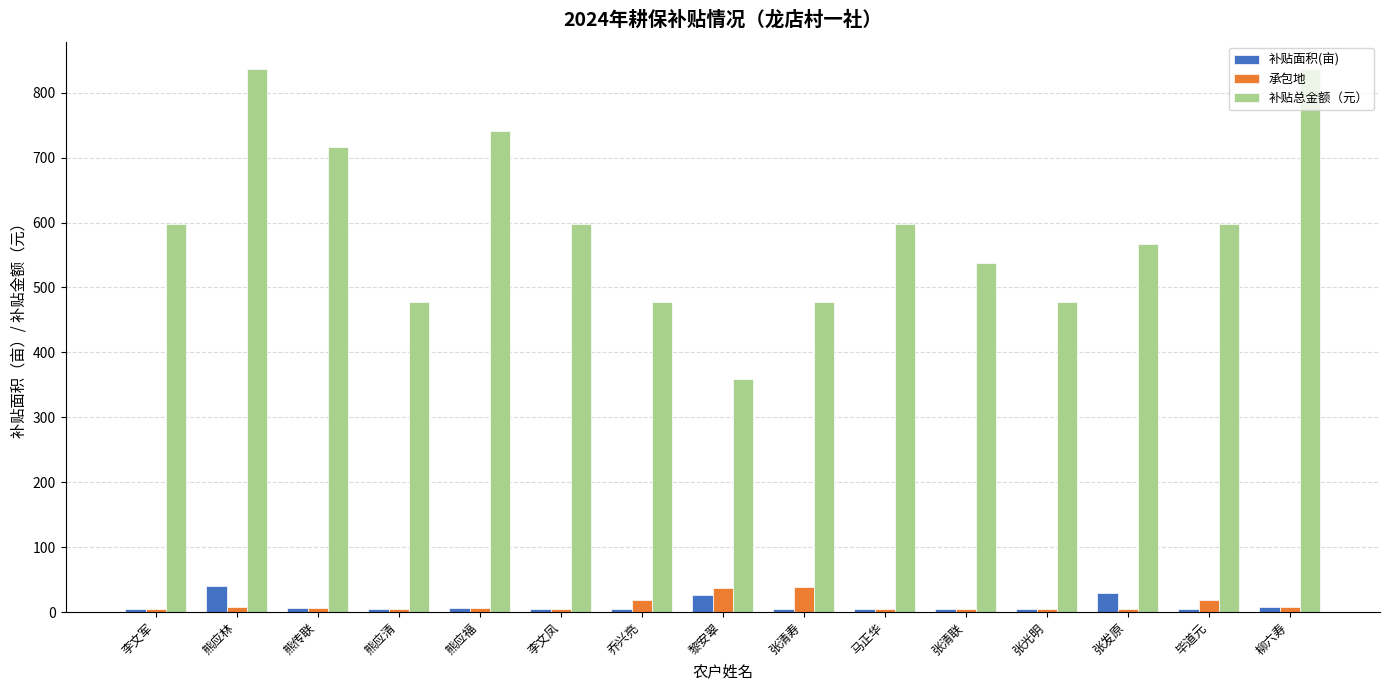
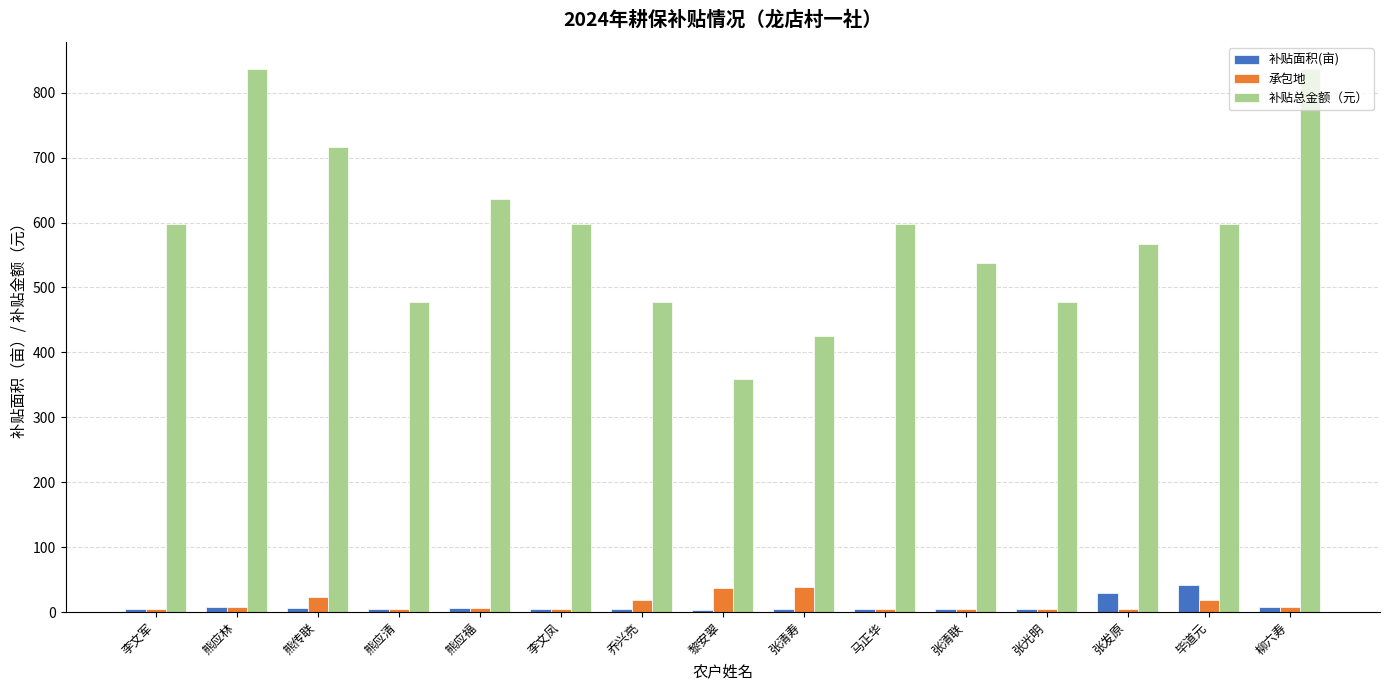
  {
    "补贴面积(亩)": {
      "李文军": 10,
-     "熊应林": 40,
+     "熊应林": 10,
      "熊传联": 10,
      "熊应清": 0,
      "熊应福": 10,
      "李文凤": 10,
      "乔兴亮": 0,
-     "黎安翠": 30,
+     "黎安翠": 0,
      "张清寿": 0,
      "马正华": 10,
      "张清联": 0,
      "张光明": 0,
      "张发原": 30,
-     "毕道元": 10,
+     "毕道元": 40,
      "柳六寿": 10
    },
    "承包地": {
      "李文军": 10,
      "熊应林": 10,
-     "熊传联": 10,
+     "熊传联": 20,
      "熊应清": 0,
      "熊应福": 10,
      "李文凤": 10,
      "乔兴亮": 20,
      "黎安翠": 40,
      "张清寿": 40,
      "马正华": 10,
      "张清联": 0,
      "张光明": 0,
      "张发原": 10,
      "毕道元": 20,
      "柳六寿": 10
    },
    "补贴总金额（元）": {
      "李文军": 600,
      "熊应林": 840,
      "熊传联": 720,
      "熊应清": 480,
-     "熊应福": 740,
+     "熊应福": 640,
      "李文凤": 600,
      "乔兴亮": 480,
      "黎安翠": 360,
-     "张清寿": 480,
+     "张清寿": 420,
      "马正华": 600,
      "张清联": 540,
      "张光明": 480,
      "张发原": 570,
      "毕道元": 600
    }
  }
